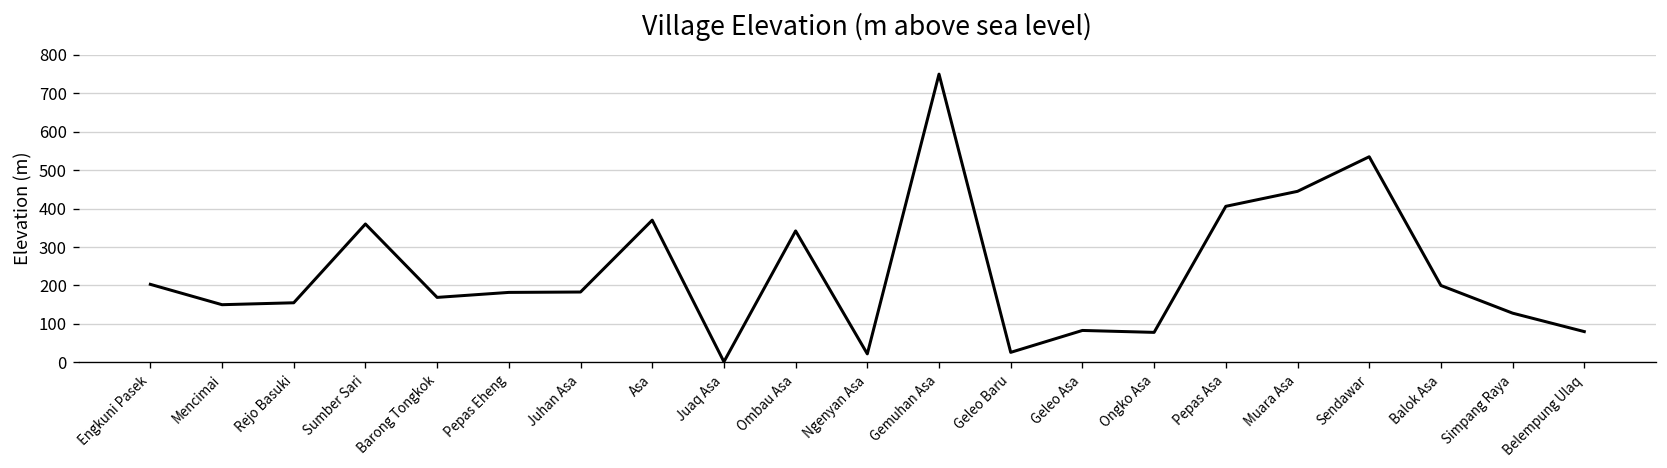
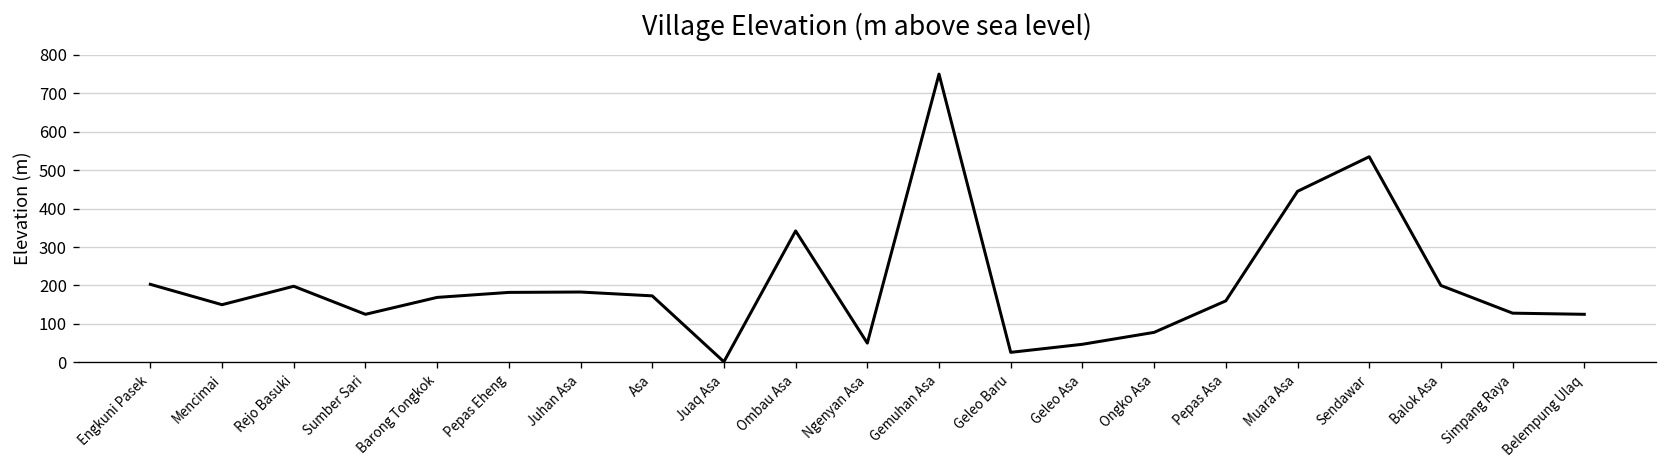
  {
    "Engkuni Pasek": 200,
    "Mencimai": 150,
-   "Rejo Basuki": 160,
-   "Sumber Sari": 360,
+   "Rejo Basuki": 200,
+   "Sumber Sari": 130,
    "Barong Tongkok": 170,
    "Pepas Eheng": 180,
    "Juhan Asa": 180,
-   "Asa": 370,
+   "Asa": 170,
    "Juaq Asa": 0,
    "Ombau Asa": 340,
-   "Ngenyan Asa": 20,
+   "Ngenyan Asa": 50,
    "Gemuhan Asa": 750,
    "Geleo Baru": 30,
-   "Geleo Asa": 80,
+   "Geleo Asa": 50,
    "Ongko Asa": 80,
-   "Pepas Asa": 410,
+   "Pepas Asa": 160,
    "Muara Asa": 450,
    "Sendawar": 540,
    "Balok Asa": 200,
    "Simpang Raya": 130,
-   "Belempung Ulaq": 80
+   "Belempung Ulaq": 130
  }
